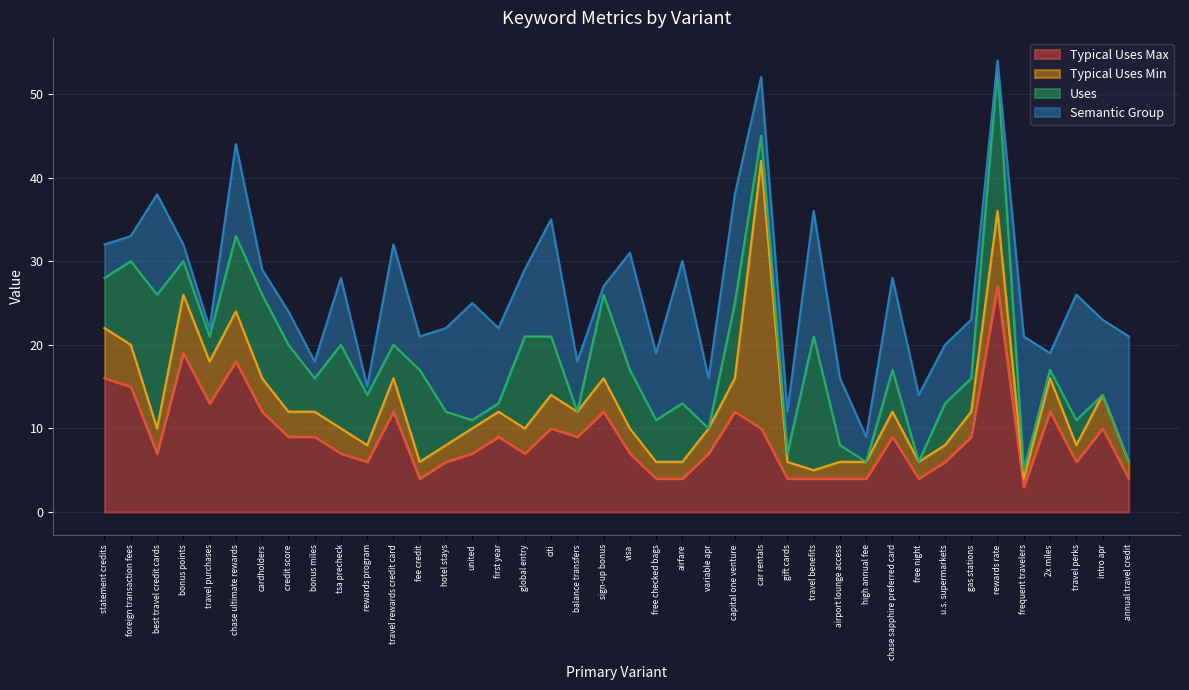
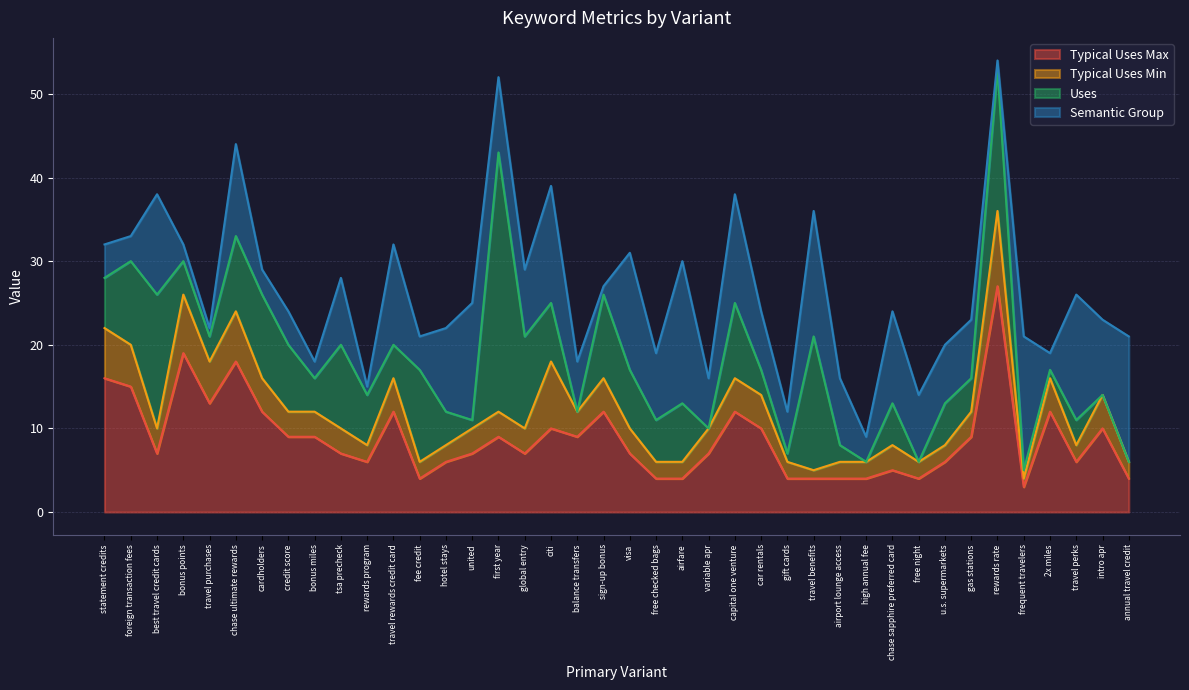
  {
    "Typical Uses Max": {
      "statement credits": 16,
      "foreign transaction fees": 15,
      "best travel credit cards": 7,
      "bonus points": 19,
      "travel purchases": 13,
      "chase ultimate rewards": 18,
      "cardholders": 12,
      "credit score": 9,
      "bonus miles": 9,
      "tsa precheck": 7,
      "rewards program": 6,
      "travel rewards credit card": 12,
      "fee credit": 4,
      "hotel stays": 6,
      "united": 7,
      "first year": 9,
      "global entry": 7,
      "citi": 10,
      "balance transfers": 9,
      "sign-up bonus": 12,
      "visa": 7,
      "free checked bags": 4,
      "airfare": 4,
      "variable apr": 7,
      "capital one venture": 12,
      "car rentals": 10,
      "gift cards": 4,
      "travel benefits": 4,
      "airport lounge access": 4,
      "high annual fee": 4,
-     "chase sapphire preferred card": 9,
+     "chase sapphire preferred card": 5,
      "free night": 4,
      "u.s. supermarkets": 6,
      "gas stations": 9,
      "rewards rate": 27,
      "frequent travelers": 3,
      "2x miles": 12,
      "travel perks": 6,
      "intro apr": 10,
      "annual travel credit": 4
    },
    "Typical Uses Min": {
      "statement credits": 6,
      "foreign transaction fees": 5,
      "best travel credit cards": 3,
      "bonus points": 7,
      "travel purchases": 5,
      "chase ultimate rewards": 6,
      "cardholders": 4,
      "credit score": 3,
      "bonus miles": 3,
      "tsa precheck": 3,
      "rewards program": 2,
      "travel rewards credit card": 4,
      "fee credit": 2,
      "hotel stays": 2,
      "united": 3,
      "first year": 3,
      "global entry": 3,
-     "citi": 4,
+     "citi": 8,
      "sign-up bonus": 4,
      "visa": 3,
      "free checked bags": 2,
      "airfare": 2,
      "capital one venture": 4,
-     "car rentals": 32,
+     "car rentals": 4,
      "gift cards": 2,
      "travel benefits": 1,
      "airport lounge access": 2,
      "chase sapphire preferred card": 3,
      "u.s. supermarkets": 2,
      "gas stations": 3,
      "rewards rate": 9,
      "frequent travelers": 1,
      "2x miles": 4,
      "travel perks": 2
    },
    "Uses": {
      "statement credits": 6,
      "foreign transaction fees": 10,
      "best travel credit cards": 16,
      "bonus points": 4,
      "travel purchases": 3,
      "chase ultimate rewards": 9,
      "cardholders": 10,
      "credit score": 8,
      "bonus miles": 4,
      "tsa precheck": 10,
      "rewards program": 6,
      "travel rewards credit card": 4,
      "fee credit": 11,
      "hotel stays": 4,
      "united": 1,
-     "first year": 1,
+     "first year": 31,
      "global entry": 11,
      "citi": 7,
      "sign-up bonus": 10,
      "visa": 7,
      "free checked bags": 5,
      "airfare": 7,
      "capital one venture": 9,
      "car rentals": 3,
      "gift cards": 1,
      "travel benefits": 16,
      "airport lounge access": 2,
      "chase sapphire preferred card": 5,
      "u.s. supermarkets": 5,
      "gas stations": 4,
      "rewards rate": 17,
      "frequent travelers": 1,
      "2x miles": 1,
      "travel perks": 3
    },
    "Semantic Group": {
      "statement credits": 4,
      "foreign transaction fees": 3,
      "best travel credit cards": 12,
      "bonus points": 2,
      "travel purchases": 1,
      "chase ultimate rewards": 11,
      "cardholders": 3,
      "credit score": 4,
      "bonus miles": 2,
      "tsa precheck": 8,
      "rewards program": 1,
      "travel rewards credit card": 12,
      "fee credit": 4,
      "hotel stays": 10,
      "united": 14,
      "first year": 9,
      "global entry": 8,
      "citi": 14,
      "balance transfers": 6,
      "sign-up bonus": 1,
      "visa": 14,
      "free checked bags": 8,
      "airfare": 17,
      "variable apr": 6,
      "capital one venture": 13,
      "car rentals": 7,
      "gift cards": 5,
      "travel benefits": 15,
      "airport lounge access": 8,
      "high annual fee": 3,
      "chase sapphire preferred card": 11,
      "free night": 8,
      "u.s. supermarkets": 7,
      "gas stations": 7,
      "rewards rate": 1,
      "frequent travelers": 16,
      "2x miles": 2,
      "travel perks": 15,
      "intro apr": 9,
      "annual travel credit": 15
    }
  }
